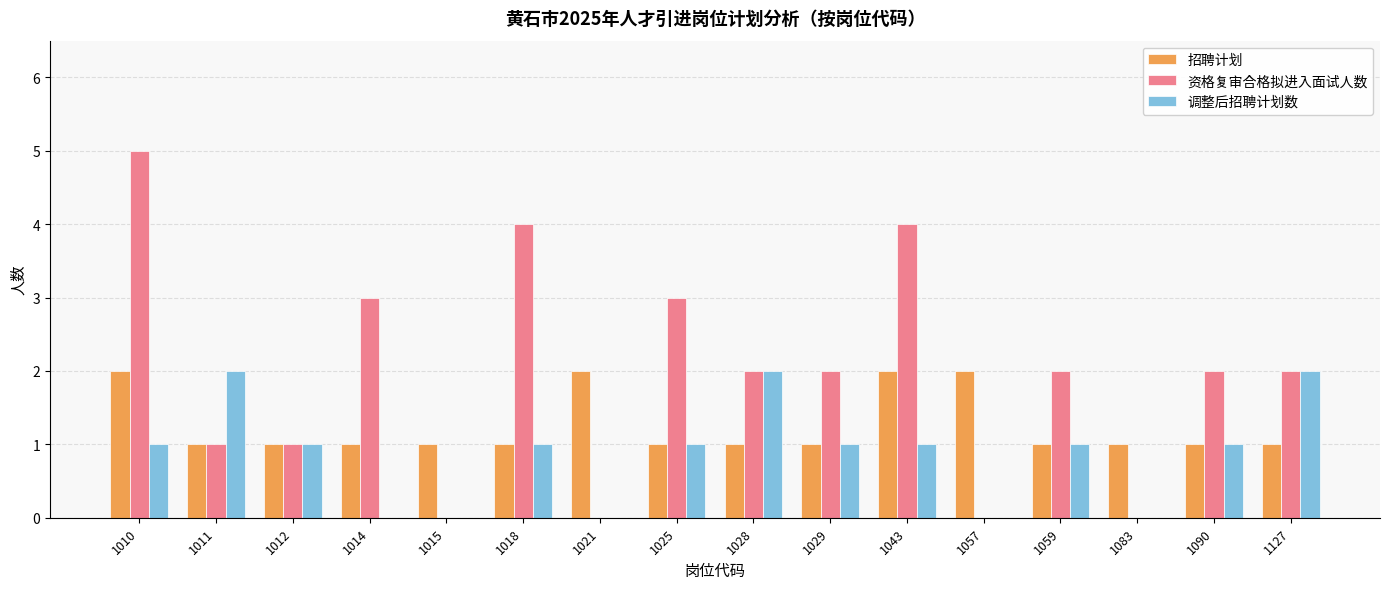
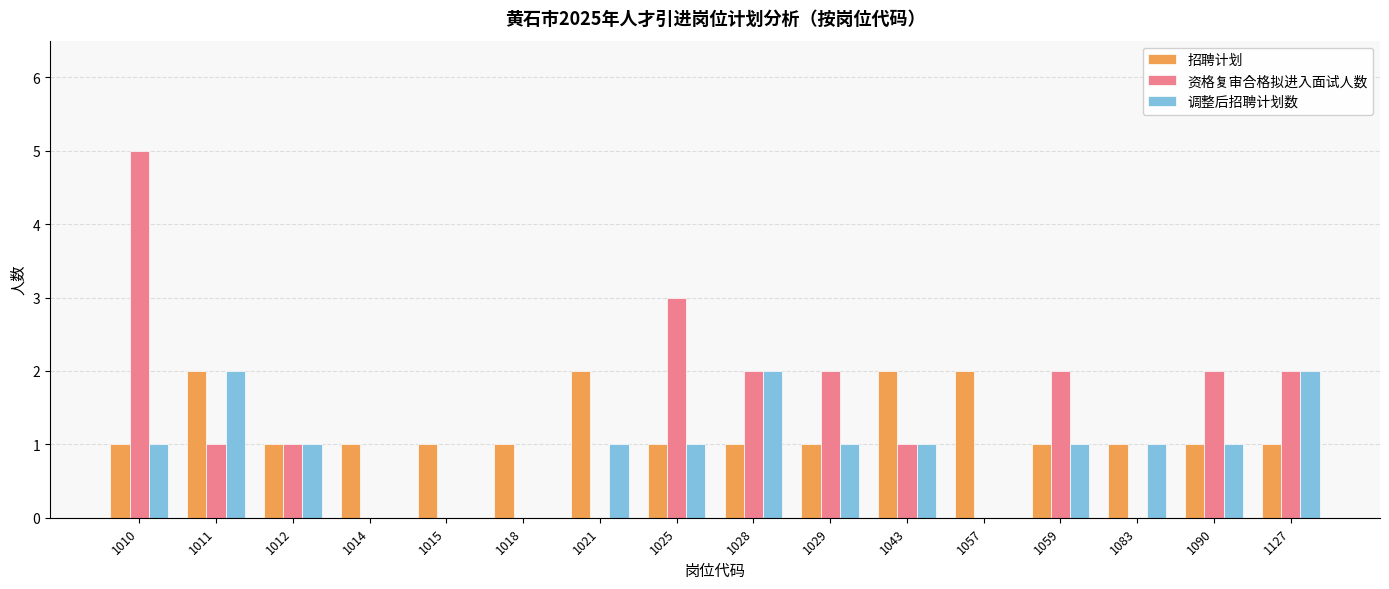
  {
    "招聘计划": {
-     "1010": 2,
-     "1011": 1,
+     "1010": 1,
+     "1011": 2,
      "1012": 1,
      "1014": 1,
      "1015": 1,
      "1018": 1,
      "1021": 2,
      "1025": 1,
      "1028": 1,
      "1029": 1,
      "1043": 2,
      "1057": 2,
      "1059": 1,
      "1083": 1,
      "1090": 1,
      "1127": 1
    },
    "资格复审合格拟进入面试人数": {
      "1010": 5,
      "1011": 1,
      "1012": 1,
-     "1014": 3,
+     "1014": 0,
      "1015": 0,
-     "1018": 4,
+     "1018": 0,
      "1021": 0,
      "1025": 3,
      "1028": 2,
      "1029": 2,
-     "1043": 4,
+     "1043": 1,
      "1057": 0,
      "1059": 2,
      "1083": 0,
      "1090": 2,
      "1127": 2
    },
    "调整后招聘计划数": {
      "1010": 1,
      "1011": 2,
      "1012": 1,
      "1014": 0,
      "1015": 0,
-     "1018": 1,
-     "1021": 0,
+     "1018": 0,
+     "1021": 1,
      "1025": 1,
      "1028": 2,
      "1029": 1,
      "1043": 1,
      "1057": 0,
      "1059": 1,
-     "1083": 0,
+     "1083": 1,
      "1090": 1,
      "1127": 2
    }
  }
